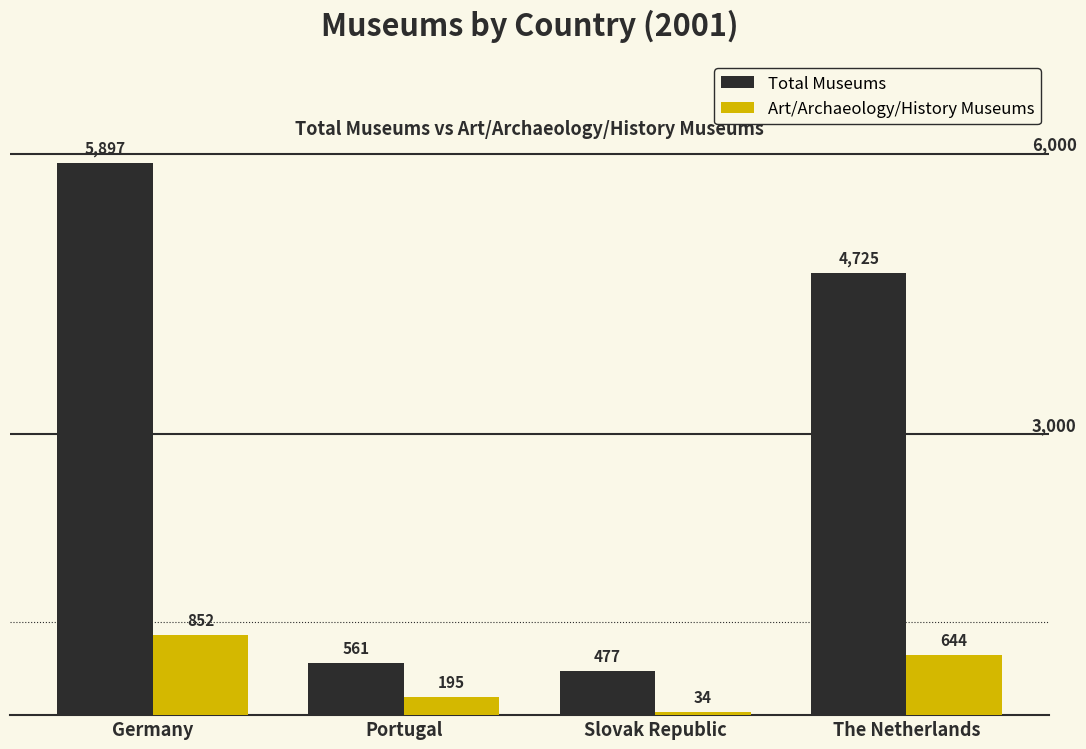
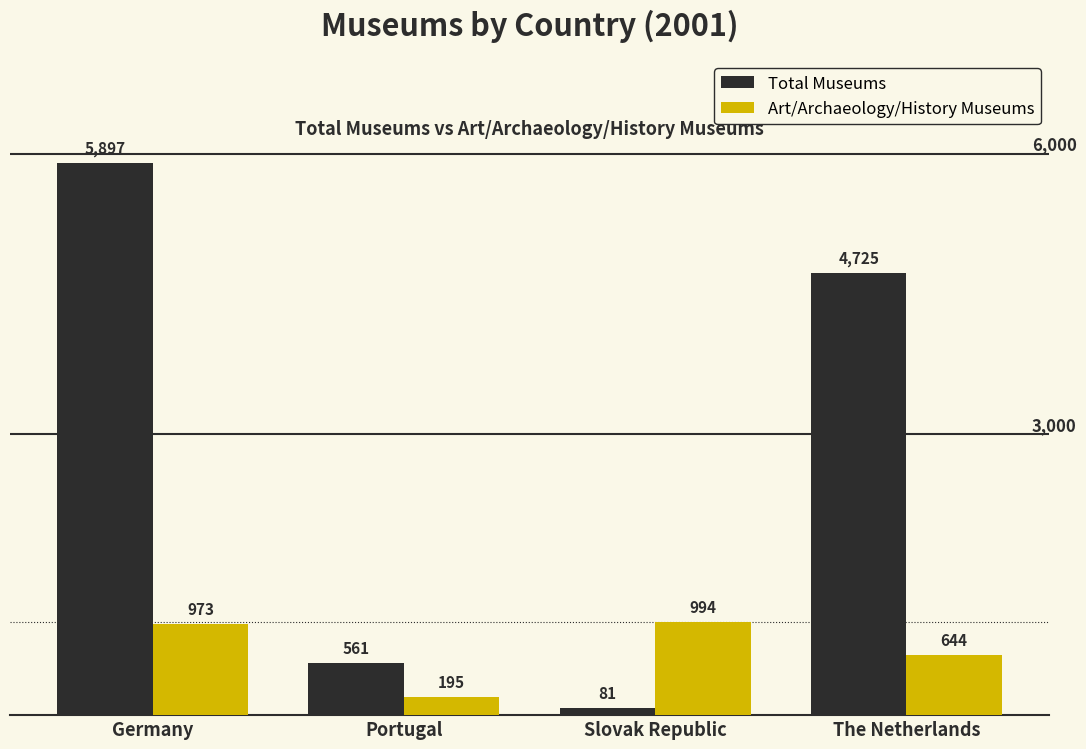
  {
    "Total Museums": {
      "Germany": "5,897",
      "Portugal": "561",
-     "Slovak Republic": "477",
+     "Slovak Republic": "81",
      "The Netherlands": "4,725"
    },
    "Art/Archaeology/History Museums": {
-     "Germany": "852",
+     "Germany": "973",
      "Portugal": "195",
-     "Slovak Republic": "34",
+     "Slovak Republic": "994",
      "The Netherlands": "644"
    }
  }
